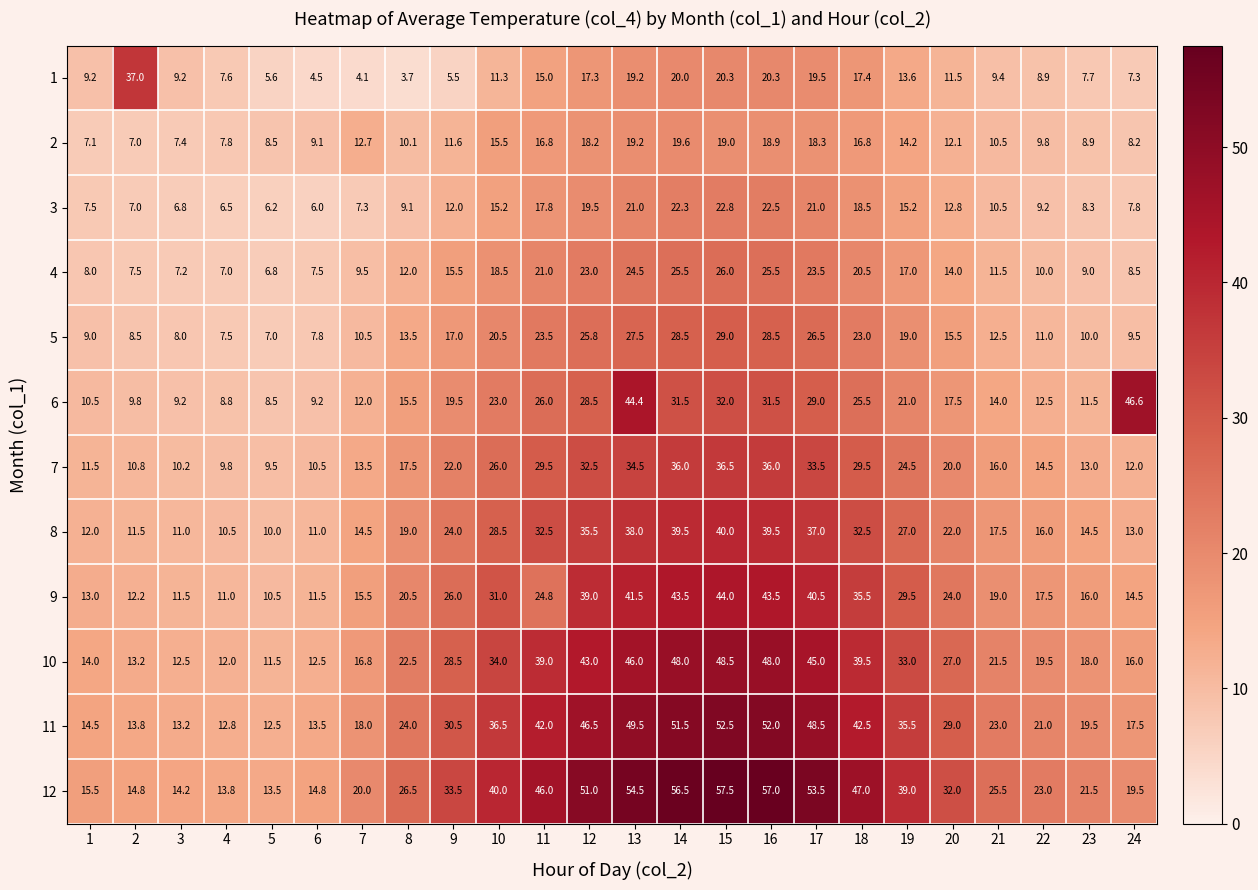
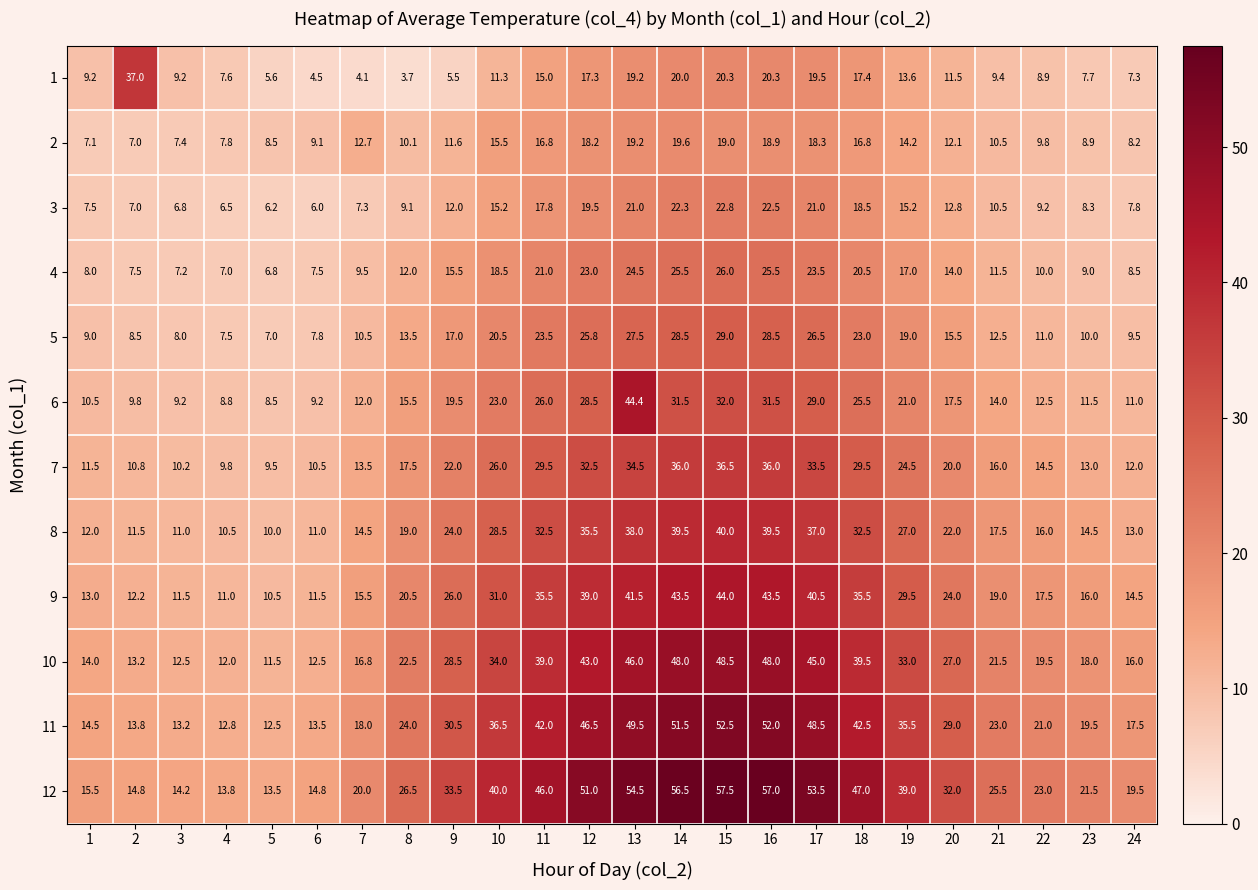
  {
    "6": {
      "1": 10.5,
      "2": 9.8,
      "3": 9.2,
      "4": 8.8,
      "5": 8.5,
      "6": 9.2,
      "7": 12.0,
      "8": 15.5,
      "9": 19.5,
      "10": 23.0,
      "11": 26.0,
      "12": 28.5,
      "13": 44.4,
      "14": 31.5,
      "15": 32.0,
      "16": 31.5,
      "17": 29.0,
      "18": 25.5,
      "19": 21.0,
      "20": 17.5,
      "21": 14.0,
      "22": 12.5,
      "23": 11.5,
-     "24": 46.6
+     "24": 11.0
    },
    "9": {
      "1": 13.0,
      "2": 12.2,
      "3": 11.5,
      "4": 11.0,
      "5": 10.5,
      "6": 11.5,
      "7": 15.5,
      "8": 20.5,
      "9": 26.0,
      "10": 31.0,
-     "11": 24.8,
+     "11": 35.5,
      "12": 39.0,
      "13": 41.5,
      "14": 43.5,
      "15": 44.0,
      "16": 43.5,
      "17": 40.5,
      "18": 35.5,
      "19": 29.5,
      "20": 24.0,
      "21": 19.0,
      "22": 17.5,
      "23": 16.0,
      "24": 14.5
    }
  }
